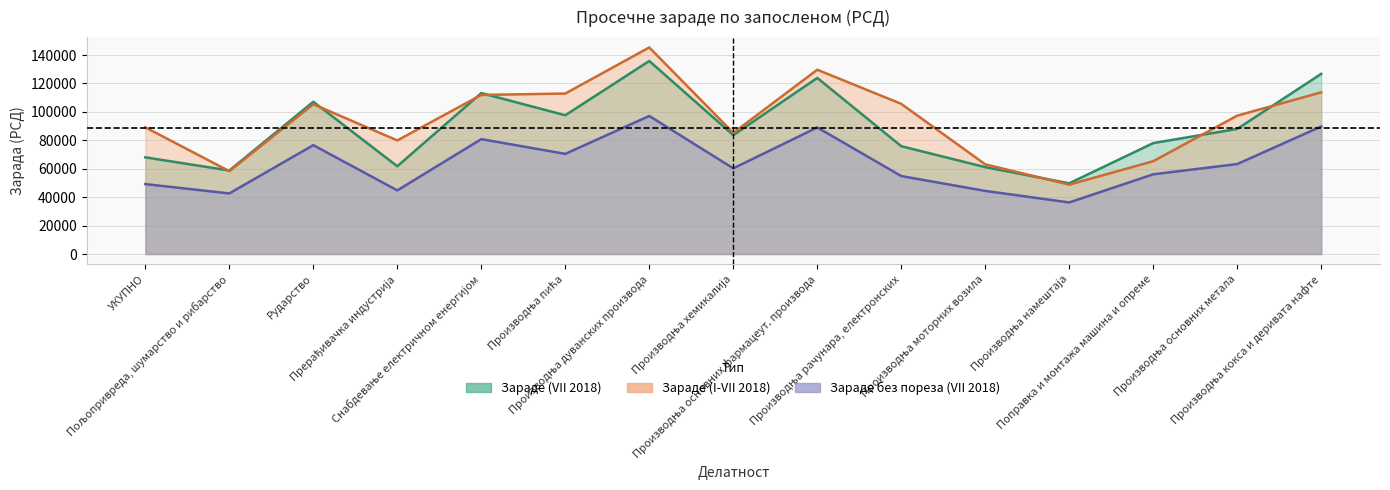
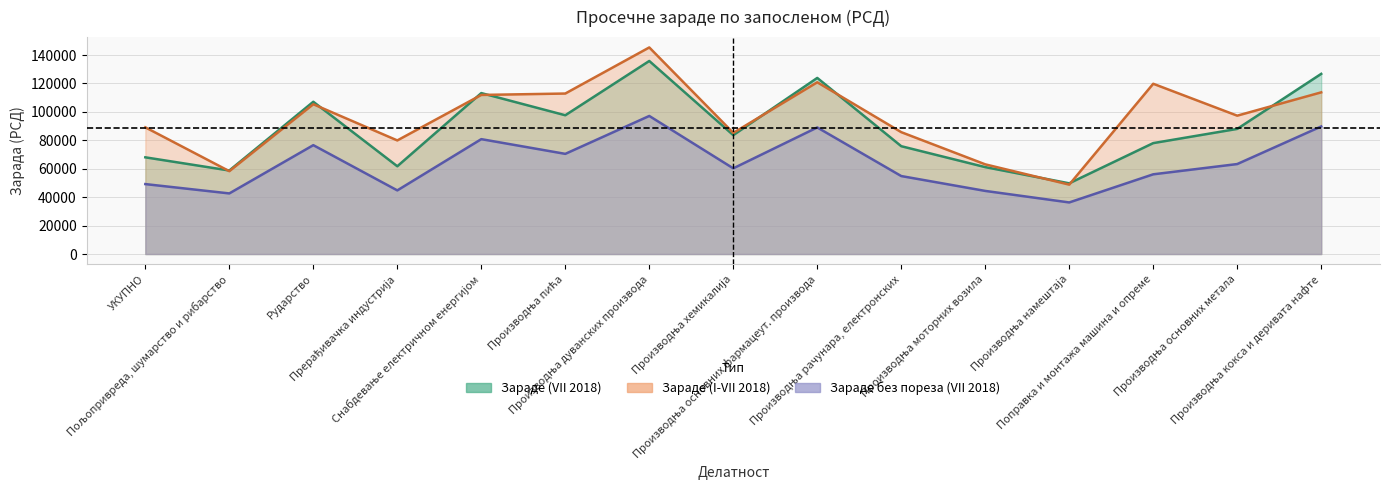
  {
    "Зараде (I-VII 2018)": {
      "УКУПНО": 89000,
      "Прерађивачка индустрија": 80000,
      "Производња пића": 113000,
      "Производња дуванских производа": 145000,
-     "Производња основних фармацеут. производа": 130000,
-     "Производња рачунара, електронских": 106000,
+     "Производња основних фармацеут. производа": 121000,
+     "Производња рачунара, електронских": 86000,
      "Производња моторних возила": 63000,
-     "Поправка и монтажа машина и опреме": 65000,
+     "Поправка и монтажа машина и опреме": 120000,
      "Производња основних метала": 97000,
      "Производња кокса и деривата нафте": 114000
    }
  }
